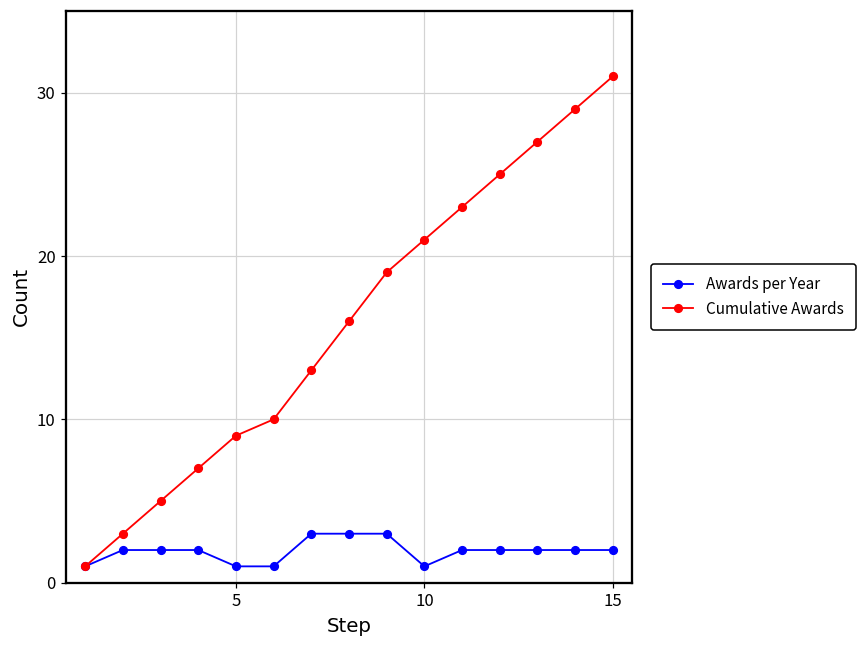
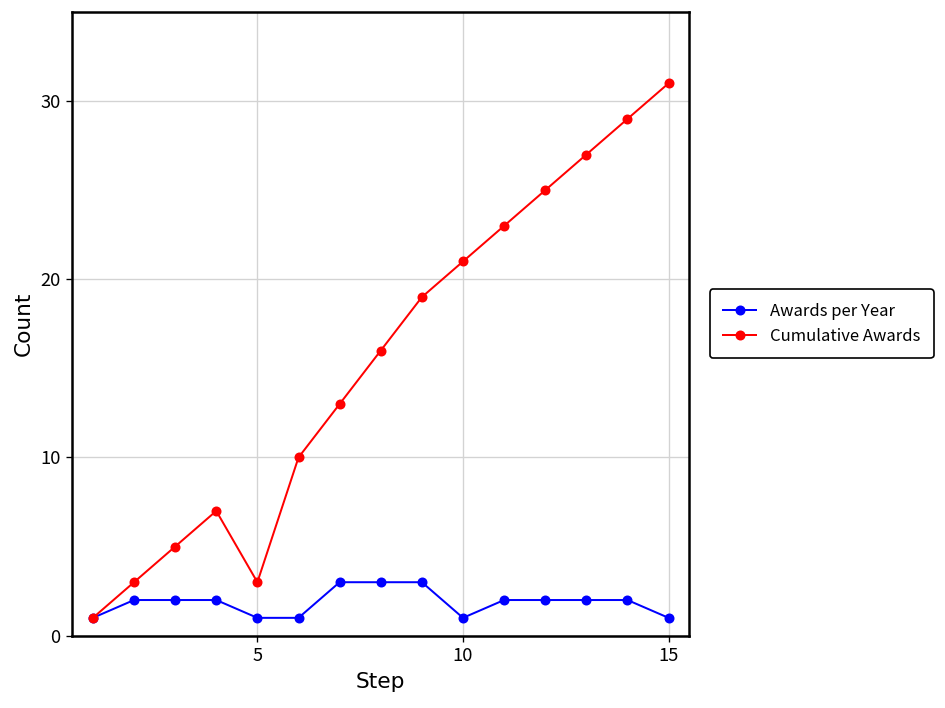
  {
    "Awards per Year": {
      "5": 1,
      "10": 1,
-     "15": 2
+     "15": 1
    },
    "Cumulative Awards": {
-     "5": 9,
+     "5": 3,
      "10": 21,
      "15": 31
    }
  }
